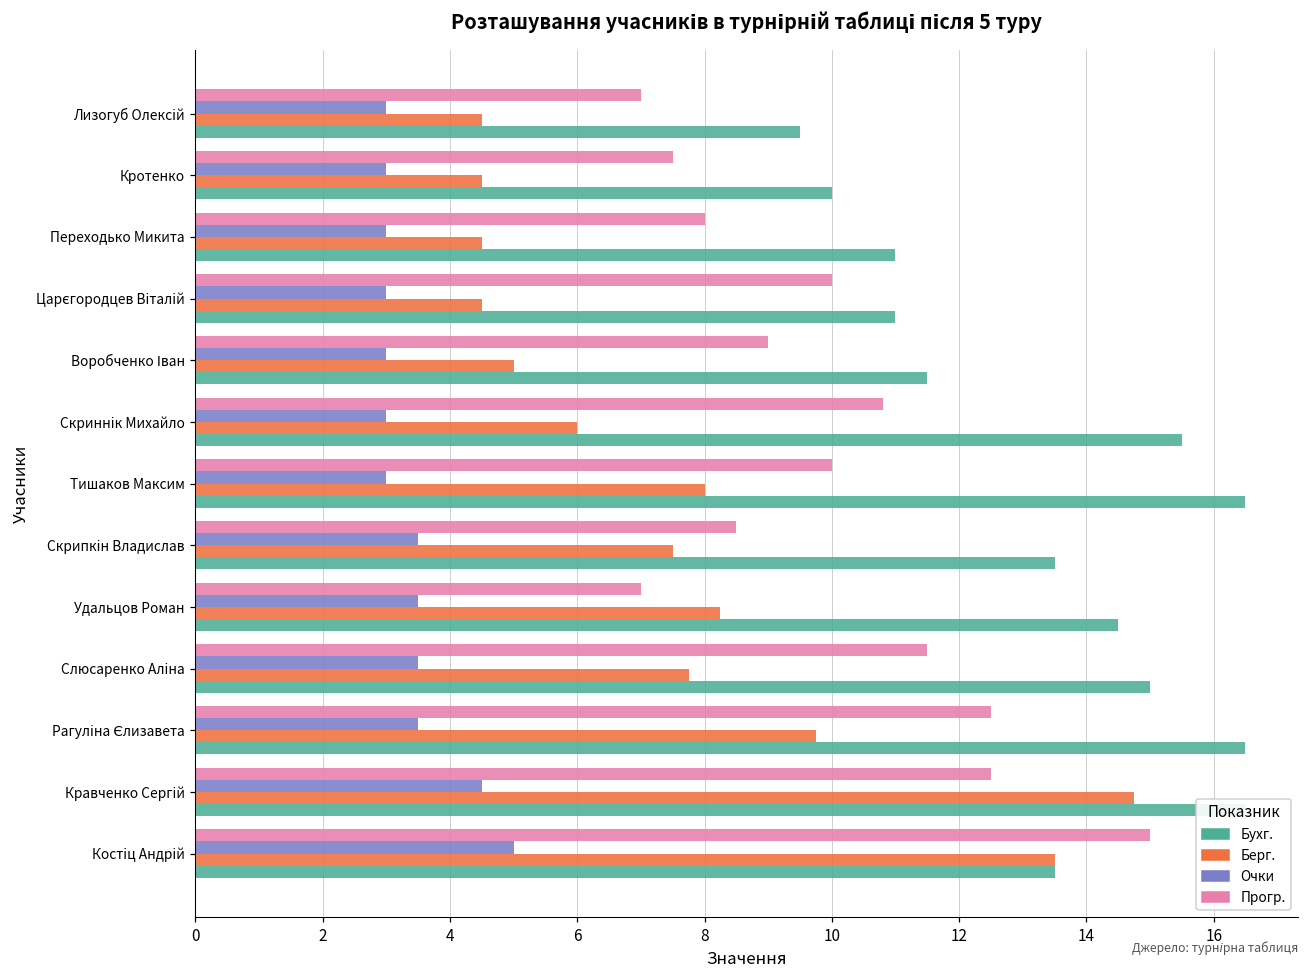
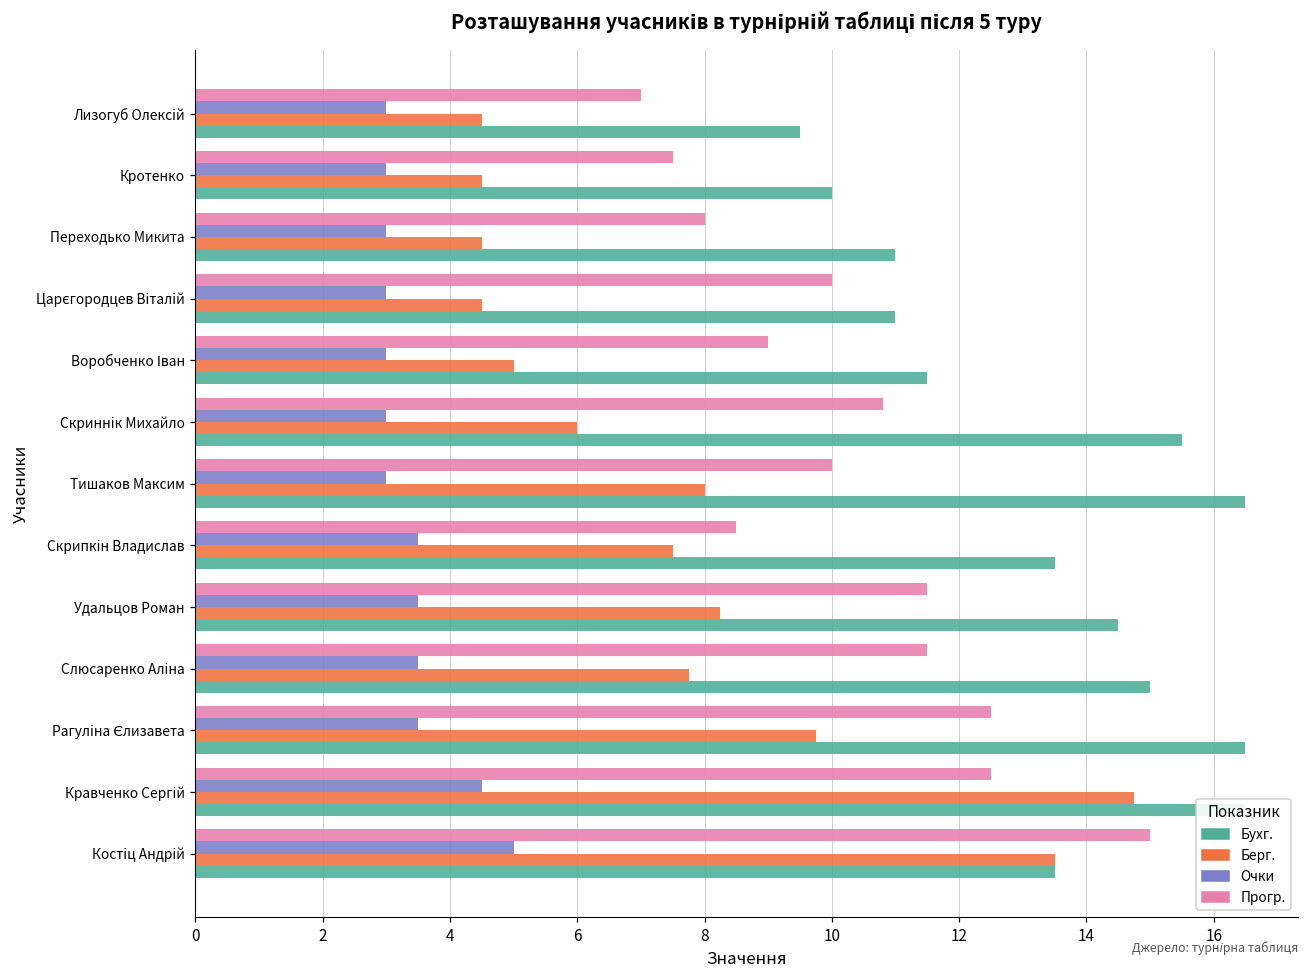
  {
    "Бухг.": {
      "Лизогуб Олексій": 9.5,
      "Кротенко": 10.0,
      "Переходько Микита": 11.0,
      "Царєгородцев Віталій": 11.0,
      "Воробченко Іван": 11.5,
      "Скриннік Михайло": 15.5,
      "Тишаков Максим": 16.5,
      "Скрипкін Владислав": 13.5,
      "Удальцов Роман": 14.5,
      "Слюсаренко Аліна": 15.0,
      "Рагуліна Єлизавета": 16.5,
      "Костіц Андрій": 13.5
    },
    "Берг.": {
      "Лизогуб Олексій": 4.5,
      "Кротенко": 4.5,
      "Переходько Микита": 4.5,
      "Царєгородцев Віталій": 4.5,
      "Воробченко Іван": 5.0,
      "Скриннік Михайло": 6.0,
      "Тишаков Максим": 8.0,
      "Скрипкін Владислав": 7.5,
      "Удальцов Роман": 8.3,
      "Слюсаренко Аліна": 7.8,
      "Рагуліна Єлизавета": 9.8,
      "Кравченко Сергій": 14.8,
      "Костіц Андрій": 13.5
    },
    "Очки": {
      "Лизогуб Олексій": 3.0,
      "Кротенко": 3.0,
      "Переходько Микита": 3.0,
      "Царєгородцев Віталій": 3.0,
      "Воробченко Іван": 3.0,
      "Скриннік Михайло": 3.0,
      "Тишаков Максим": 3.0,
      "Скрипкін Владислав": 3.5,
      "Удальцов Роман": 3.5,
      "Слюсаренко Аліна": 3.5,
      "Рагуліна Єлизавета": 3.5,
      "Кравченко Сергій": 4.5,
      "Костіц Андрій": 5.0
    },
    "Прогр.": {
      "Лизогуб Олексій": 7.0,
      "Кротенко": 7.5,
      "Переходько Микита": 8.0,
      "Царєгородцев Віталій": 10.0,
      "Воробченко Іван": 9.0,
      "Скриннік Михайло": 10.8,
      "Тишаков Максим": 10.0,
      "Скрипкін Владислав": 8.5,
-     "Удальцов Роман": 7.0,
+     "Удальцов Роман": 11.5,
      "Слюсаренко Аліна": 11.5,
      "Рагуліна Єлизавета": 12.5,
      "Кравченко Сергій": 12.5,
      "Костіц Андрій": 15.0
    }
  }
